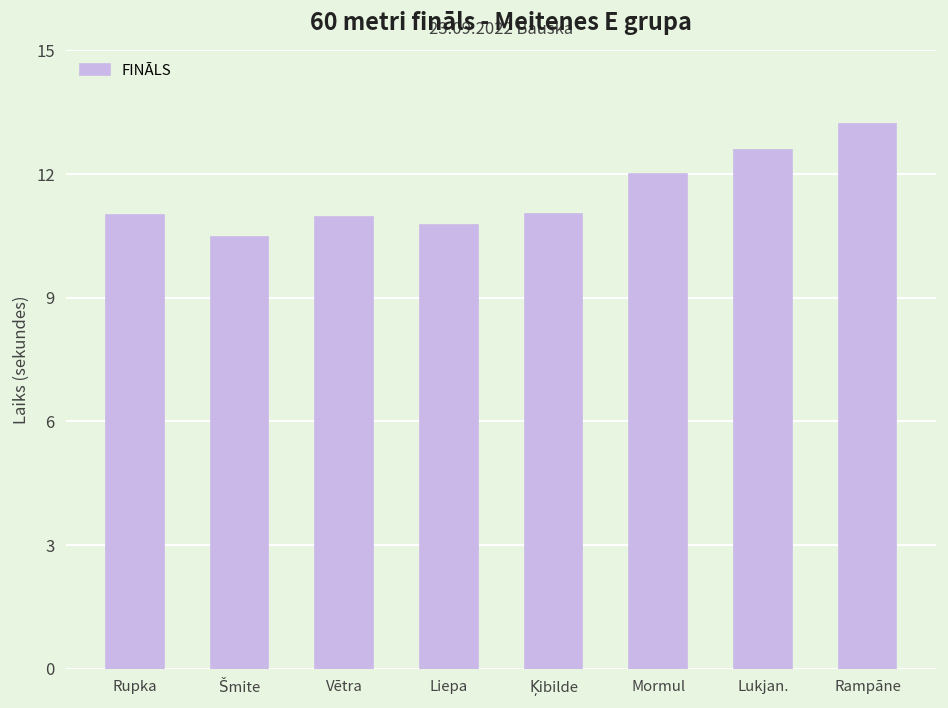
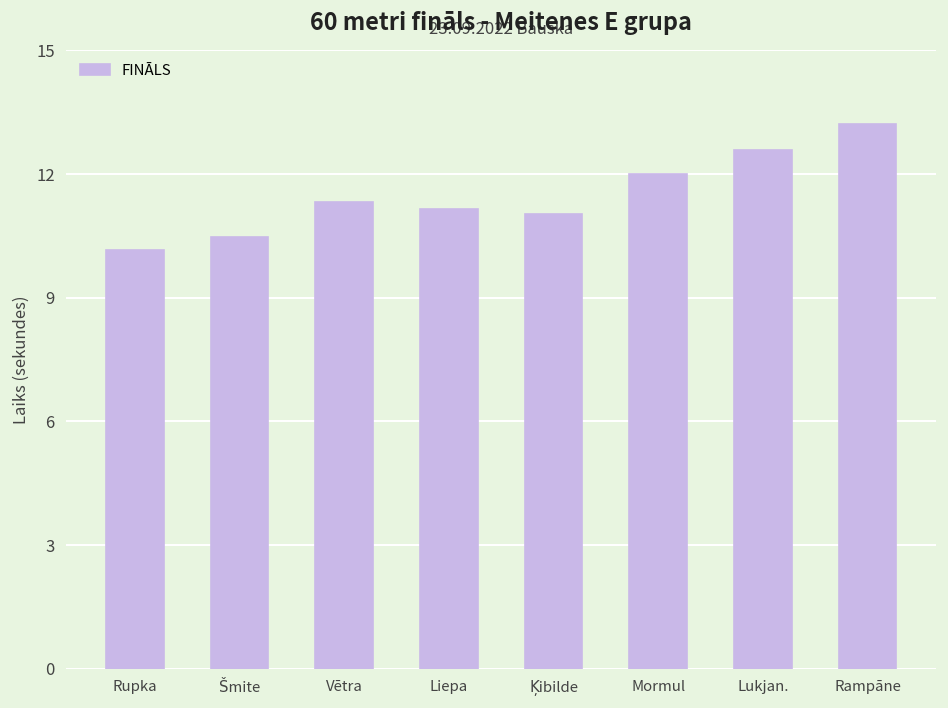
  {
-   "Rupka": 11.0,
+   "Rupka": 10.2,
    "Šmite": 10.5,
-   "Vētra": 11.0,
-   "Liepa": 10.8,
+   "Vētra": 11.3,
+   "Liepa": 11.2,
    "Ķibilde": 11.0,
    "Mormul": 12.0,
    "Lukjan.": 12.6,
    "Rampāne": 13.2
  }
